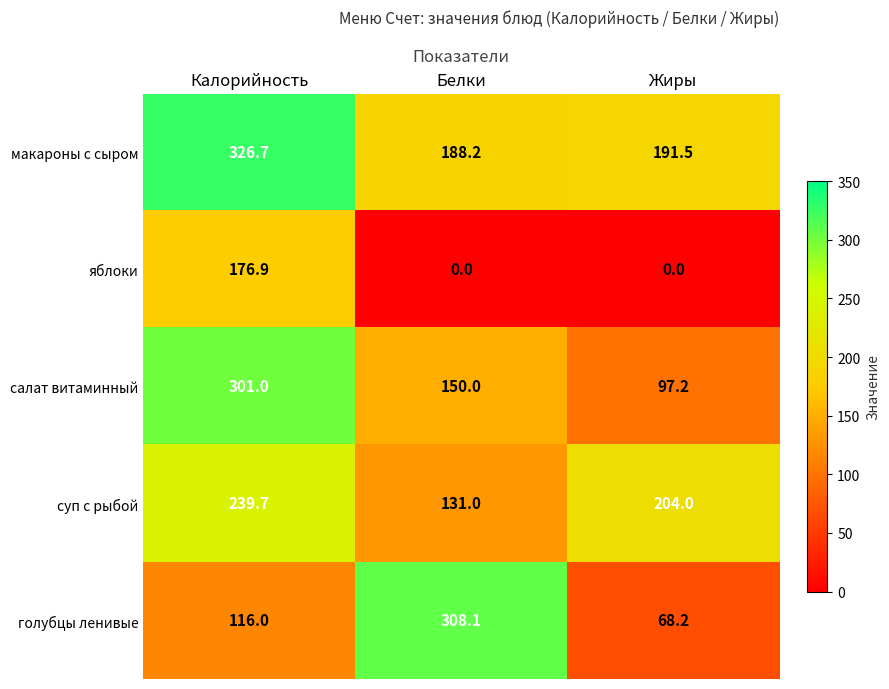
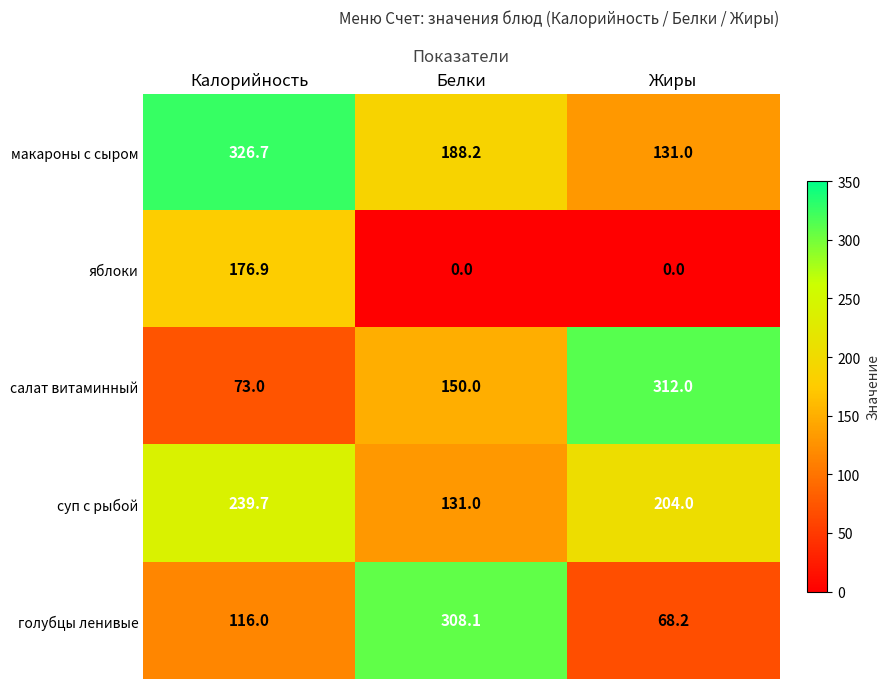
  {
    "макароны с сыром": {
      "Калорийность": 326.7,
      "Белки": 188.2,
-     "Жиры": 191.5
+     "Жиры": 131.0
    },
    "яблоки": {
      "Калорийность": 176.9,
      "Белки": 0.0,
      "Жиры": 0.0
    },
    "салат витаминный": {
-     "Калорийность": 301.0,
+     "Калорийность": 73.0,
      "Белки": 150.0,
-     "Жиры": 97.2
+     "Жиры": 312.0
    },
    "суп с рыбой": {
      "Калорийность": 239.7,
      "Белки": 131.0,
      "Жиры": 204.0
    },
    "голубцы ленивые": {
      "Калорийность": 116.0,
      "Белки": 308.1,
      "Жиры": 68.2
    }
  }
